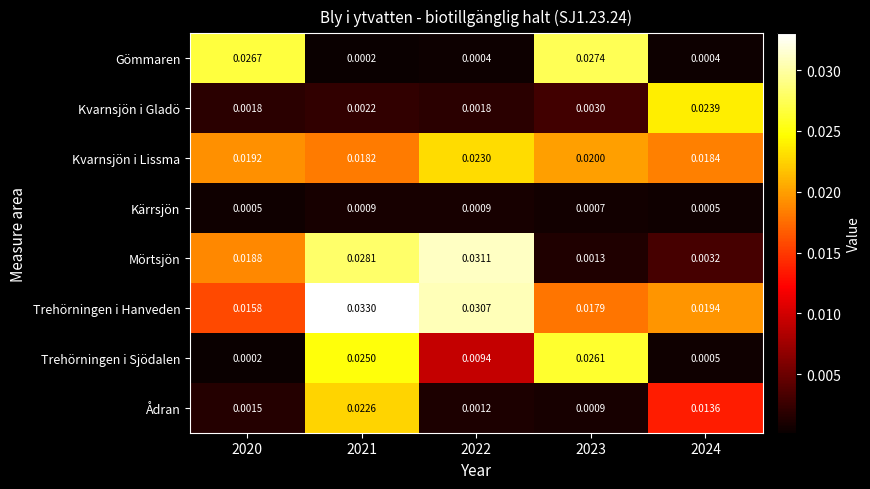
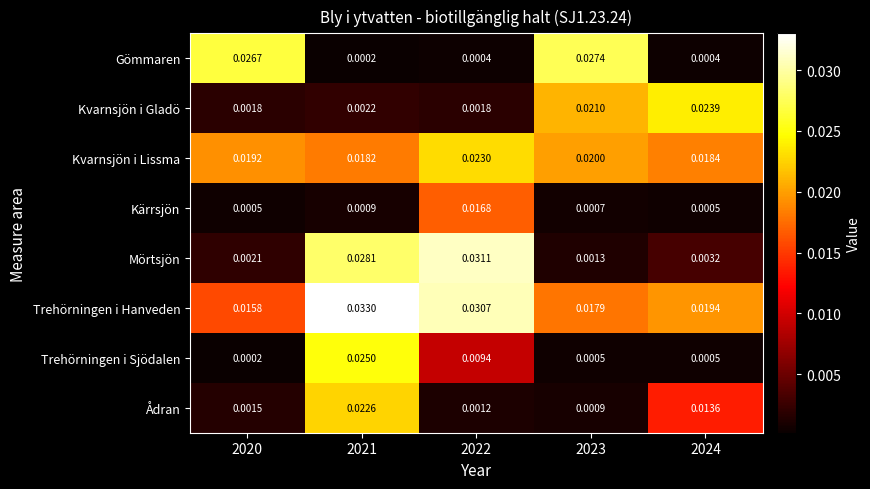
  {
    "Gömmaren": {
      "2020": 0.0267,
      "2021": 0.0002,
      "2022": 0.0004,
      "2023": 0.0274,
      "2024": 0.0004
    },
    "Kvarnsjön i Gladö": {
      "2020": 0.0018,
      "2021": 0.0022,
      "2022": 0.0018,
-     "2023": 0.0030,
+     "2023": 0.0210,
      "2024": 0.0239
    },
    "Kvarnsjön i Lissma": {
      "2020": 0.0192,
      "2021": 0.0182,
      "2022": 0.0230,
      "2023": 0.0200,
      "2024": 0.0184
    },
    "Kärrsjön": {
      "2020": 0.0005,
      "2021": 0.0009,
-     "2022": 0.0009,
+     "2022": 0.0168,
      "2023": 0.0007,
      "2024": 0.0005
    },
    "Mörtsjön": {
-     "2020": 0.0188,
+     "2020": 0.0021,
      "2021": 0.0281,
      "2022": 0.0311,
      "2023": 0.0013,
      "2024": 0.0032
    },
    "Trehörningen i Hanveden": {
      "2020": 0.0158,
      "2021": 0.0330,
      "2022": 0.0307,
      "2023": 0.0179,
      "2024": 0.0194
    },
    "Trehörningen i Sjödalen": {
      "2020": 0.0002,
      "2021": 0.0250,
      "2022": 0.0094,
-     "2023": 0.0261,
+     "2023": 0.0005,
      "2024": 0.0005
    },
    "Ådran": {
      "2020": 0.0015,
      "2021": 0.0226,
      "2022": 0.0012,
      "2023": 0.0009,
      "2024": 0.0136
    }
  }
